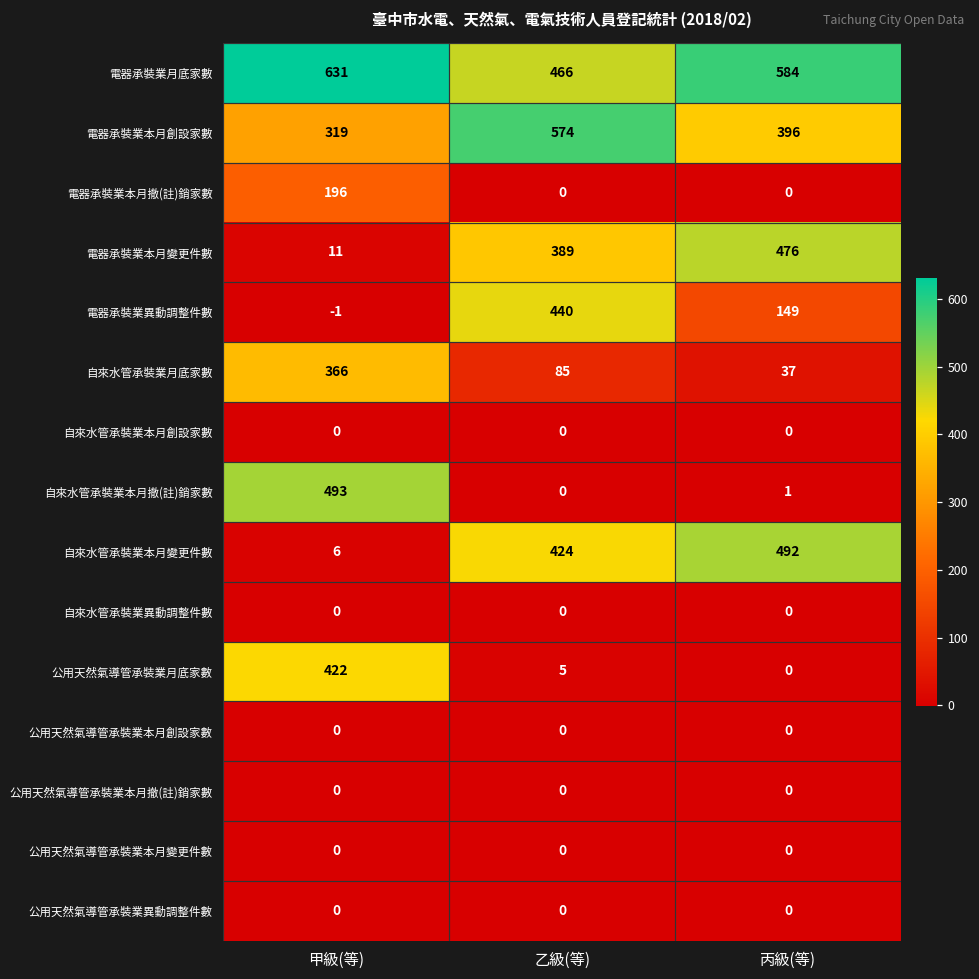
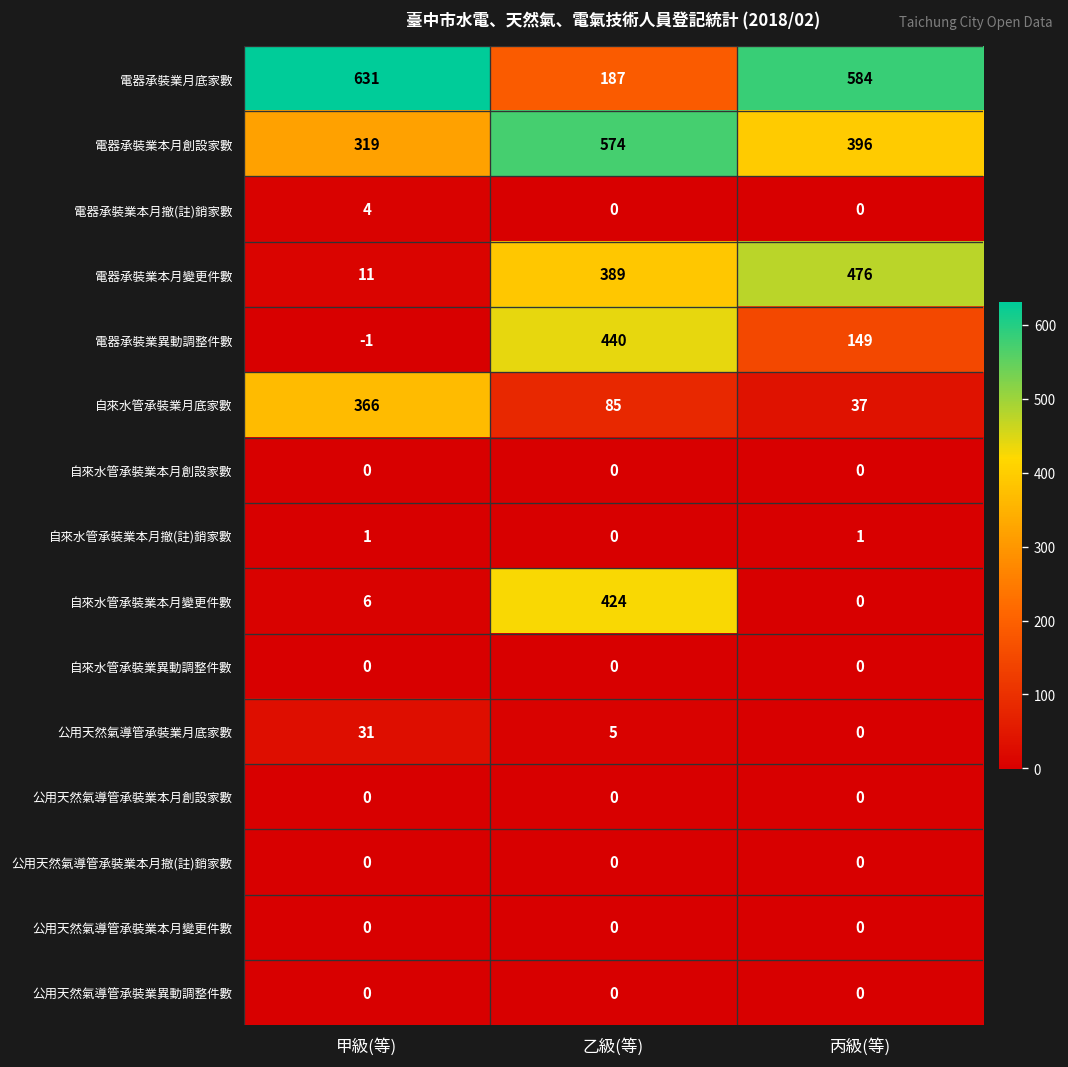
  {
    "電器承裝業月底家數": {
      "甲級(等)": 631,
-     "乙級(等)": 466,
+     "乙級(等)": 187,
      "丙級(等)": 584
    },
    "電器承裝業本月創設家數": {
      "甲級(等)": 319,
      "乙級(等)": 574,
      "丙級(等)": 396
    },
    "電器承裝業本月撤(註)銷家數": {
-     "甲級(等)": 196,
+     "甲級(等)": 4,
      "乙級(等)": 0,
      "丙級(等)": 0
    },
    "電器承裝業本月變更件數": {
      "甲級(等)": 11,
      "乙級(等)": 389,
      "丙級(等)": 476
    },
    "電器承裝業異動調整件數": {
      "甲級(等)": -1,
      "乙級(等)": 440,
      "丙級(等)": 149
    },
    "自來水管承裝業月底家數": {
      "甲級(等)": 366,
      "乙級(等)": 85,
      "丙級(等)": 37
    },
    "自來水管承裝業本月創設家數": {
      "甲級(等)": 0,
      "乙級(等)": 0,
      "丙級(等)": 0
    },
    "自來水管承裝業本月撤(註)銷家數": {
-     "甲級(等)": 493,
+     "甲級(等)": 1,
      "乙級(等)": 0,
      "丙級(等)": 1
    },
    "自來水管承裝業本月變更件數": {
      "甲級(等)": 6,
      "乙級(等)": 424,
-     "丙級(等)": 492
+     "丙級(等)": 0
    },
    "自來水管承裝業異動調整件數": {
      "甲級(等)": 0,
      "乙級(等)": 0,
      "丙級(等)": 0
    },
    "公用天然氣導管承裝業月底家數": {
-     "甲級(等)": 422,
+     "甲級(等)": 31,
      "乙級(等)": 5,
      "丙級(等)": 0
    },
    "公用天然氣導管承裝業本月創設家數": {
      "甲級(等)": 0,
      "乙級(等)": 0,
      "丙級(等)": 0
    },
    "公用天然氣導管承裝業本月撤(註)銷家數": {
      "甲級(等)": 0,
      "乙級(等)": 0,
      "丙級(等)": 0
    },
    "公用天然氣導管承裝業本月變更件數": {
      "甲級(等)": 0,
      "乙級(等)": 0,
      "丙級(等)": 0
    },
    "公用天然氣導管承裝業異動調整件數": {
      "甲級(等)": 0,
      "乙級(等)": 0,
      "丙級(等)": 0
    }
  }
